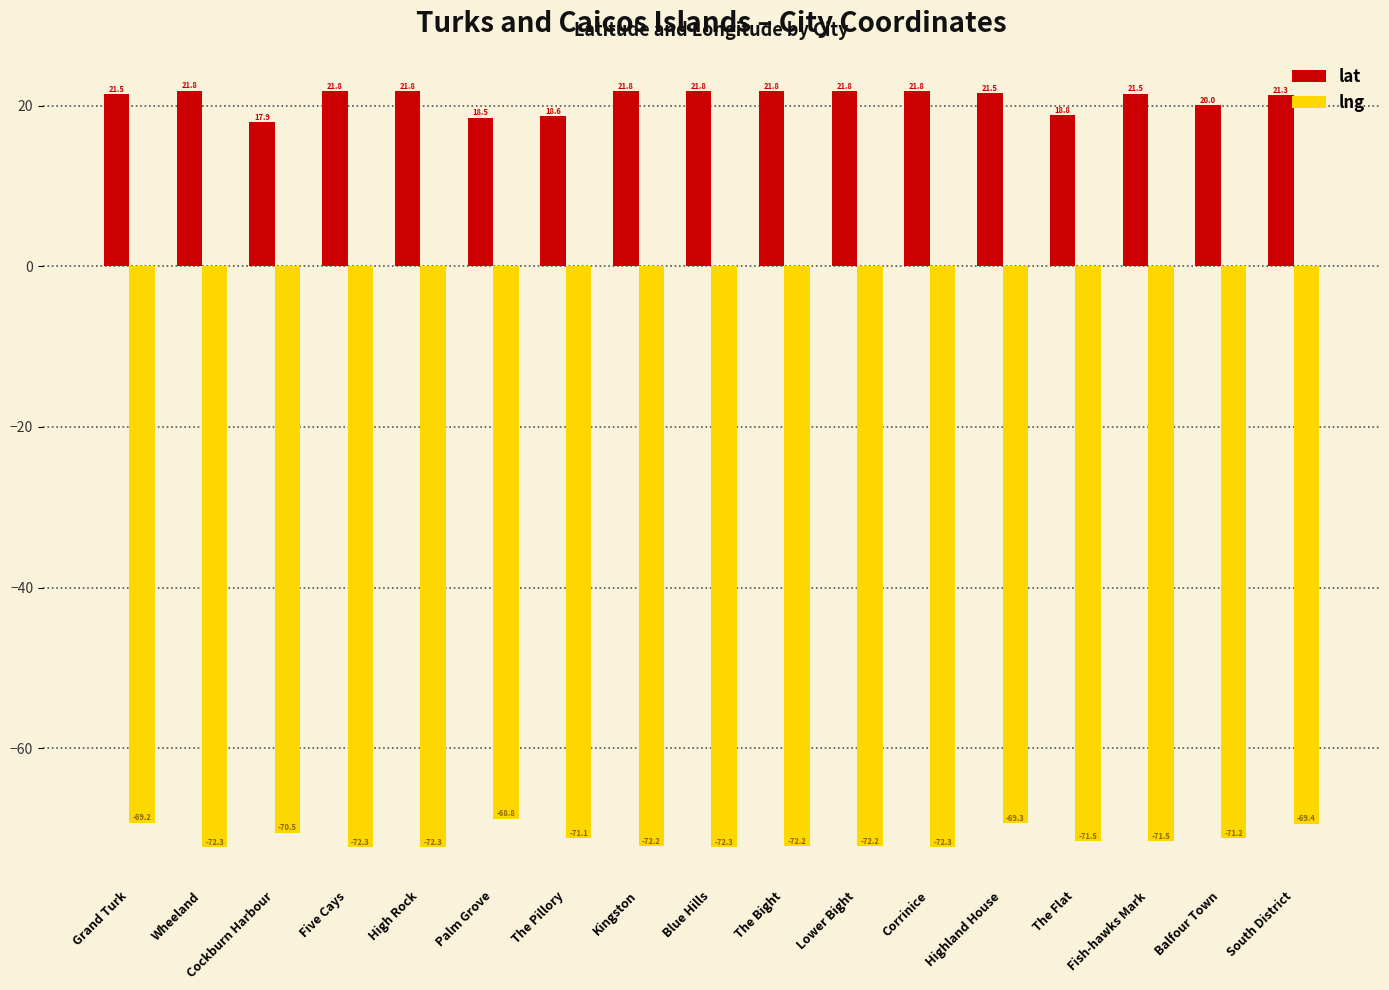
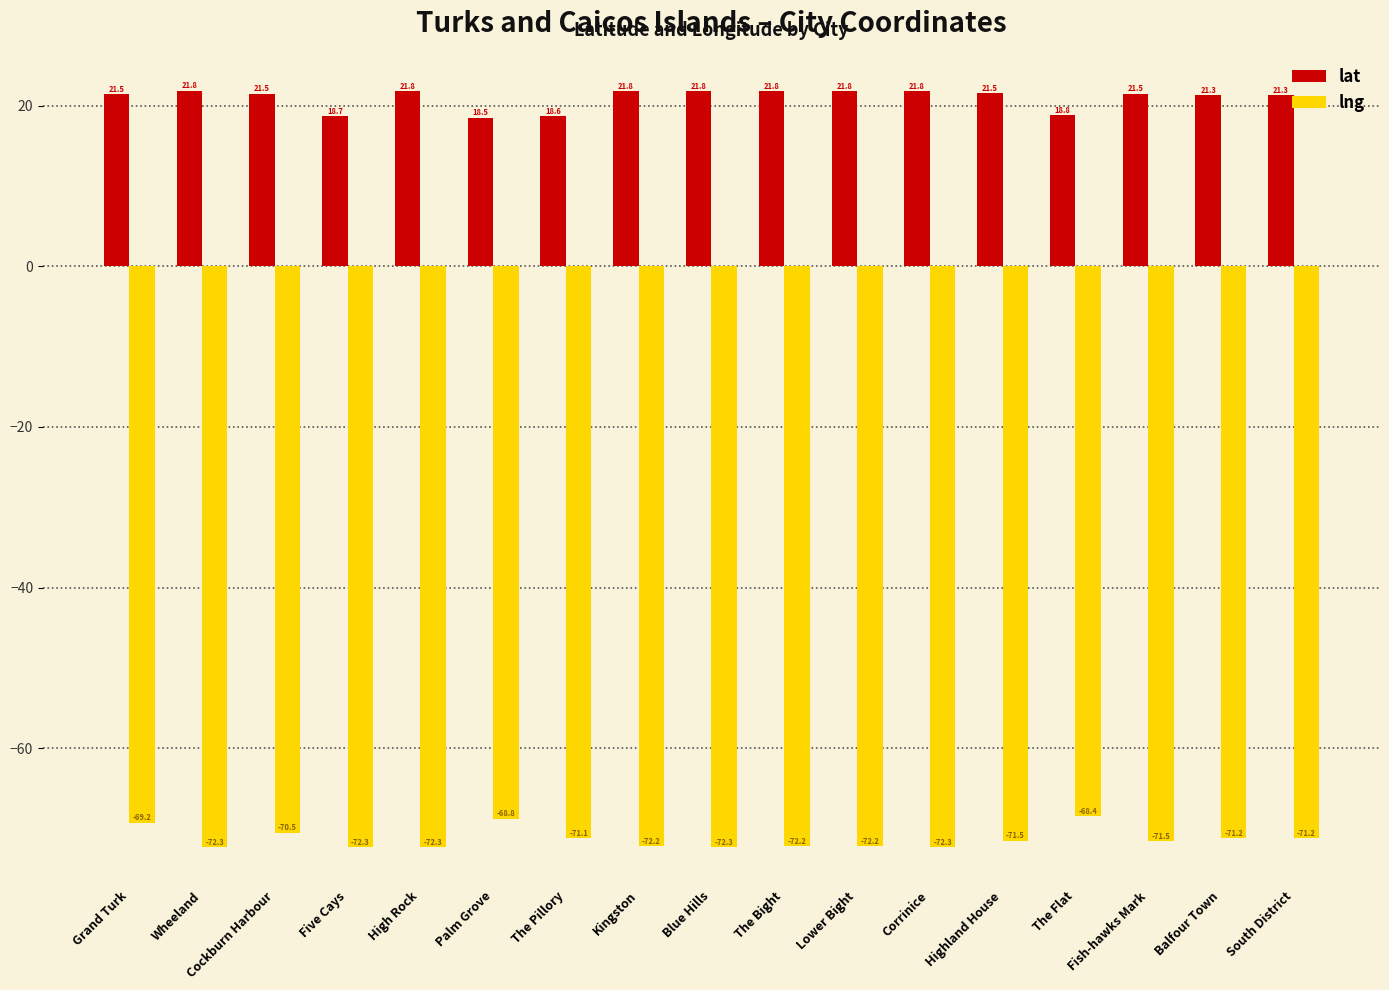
  {
    "lat": {
      "Grand Turk": 21.5,
      "Wheeland": 21.8,
-     "Cockburn Harbour": 17.9,
-     "Five Cays": 21.8,
+     "Cockburn Harbour": 21.5,
+     "Five Cays": 18.7,
      "High Rock": 21.8,
      "Palm Grove": 18.5,
      "The Pillory": 18.6,
      "Kingston": 21.8,
      "Blue Hills": 21.8,
      "The Bight": 21.8,
      "Lower Bight": 21.8,
      "Corrinice": 21.8,
      "Highland House": 21.5,
      "The Flat": 18.8,
      "Fish-hawks Mark": 21.5,
-     "Balfour Town": 20.0,
+     "Balfour Town": 21.3,
      "South District": 21.3
    },
    "lng": {
      "Grand Turk": -69.2,
      "Wheeland": -72.3,
      "Cockburn Harbour": -70.5,
      "Five Cays": -72.3,
      "High Rock": -72.3,
      "Palm Grove": -68.8,
      "The Pillory": -71.1,
      "Kingston": -72.2,
      "Blue Hills": -72.3,
      "The Bight": -72.2,
      "Lower Bight": -72.2,
      "Corrinice": -72.3,
-     "Highland House": -69.3,
-     "The Flat": -71.5,
+     "Highland House": -71.5,
+     "The Flat": -68.4,
      "Fish-hawks Mark": -71.5,
      "Balfour Town": -71.2,
-     "South District": -69.4
+     "South District": -71.2
    }
  }
